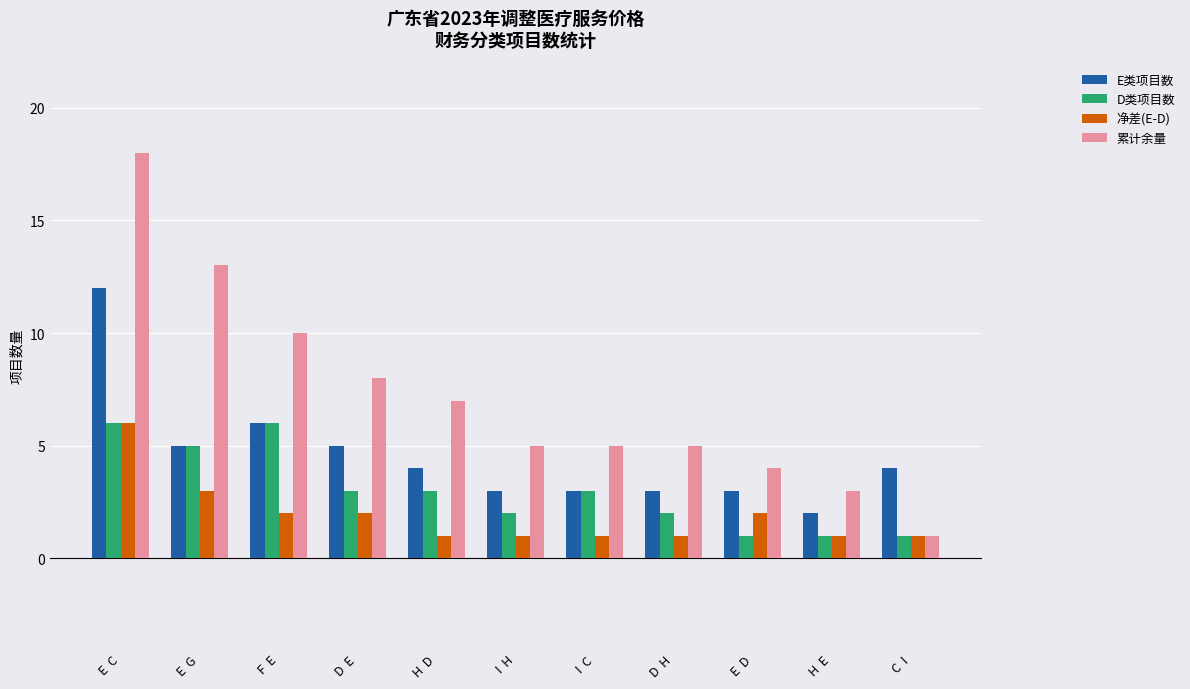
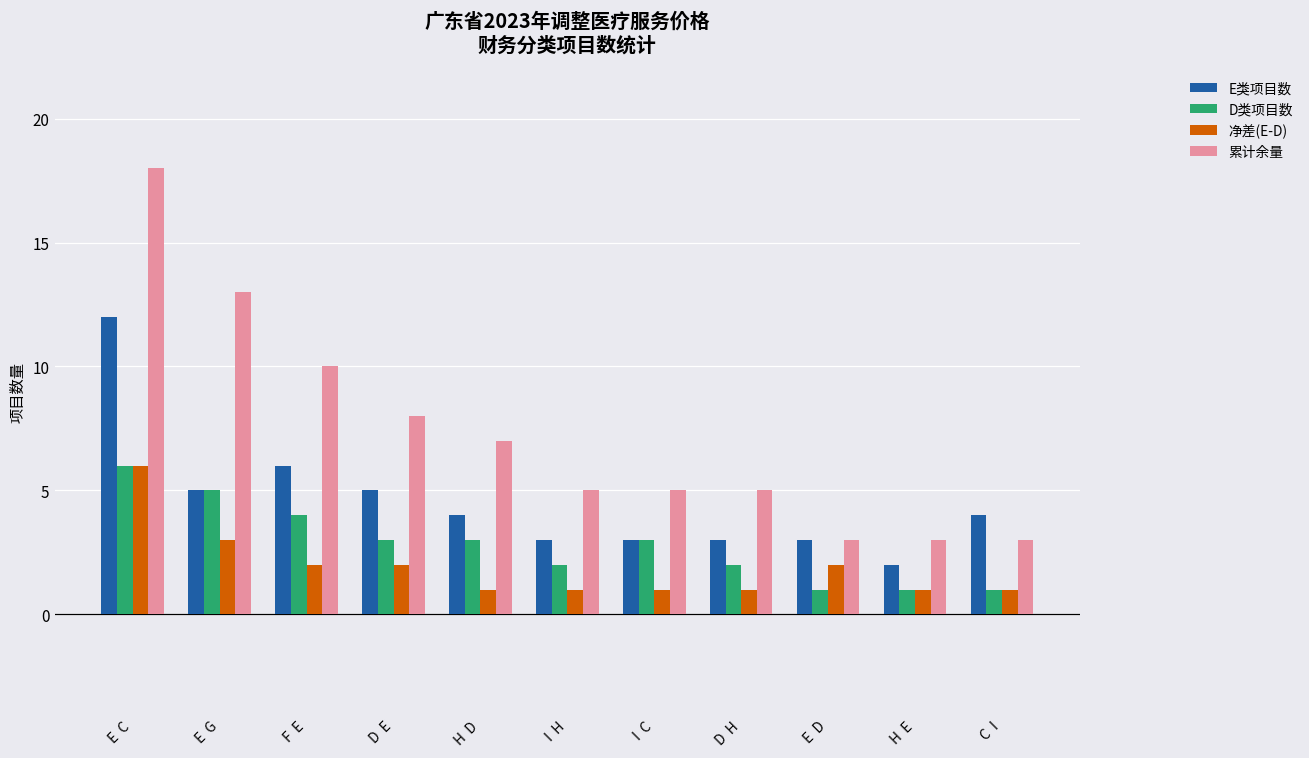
  {
    "E类项目数": {
      "E C": 12,
      "E G": 5,
      "F E": 6,
      "D E": 5,
      "H D": 4,
      "I H": 3,
      "I C": 3,
      "D H": 3,
      "E D": 3,
      "H E": 2,
      "C I": 4
    },
    "D类项目数": {
      "E C": 6,
      "E G": 5,
-     "F E": 6,
+     "F E": 4,
      "D E": 3,
      "H D": 3,
      "I H": 2,
      "I C": 3,
      "D H": 2,
      "E D": 1,
      "H E": 1,
      "C I": 1
    },
    "净差(E-D)": {
      "E C": 6,
      "E G": 3,
      "F E": 2,
      "D E": 2,
      "H D": 1,
      "I H": 1,
      "I C": 1,
      "D H": 1,
      "E D": 2,
      "H E": 1,
      "C I": 1
    },
    "累计余量": {
      "E C": 18,
      "E G": 13,
      "F E": 10,
      "D E": 8,
      "H D": 7,
      "I H": 5,
      "I C": 5,
      "D H": 5,
-     "E D": 4,
+     "E D": 3,
      "H E": 3,
-     "C I": 1
+     "C I": 3
    }
  }
